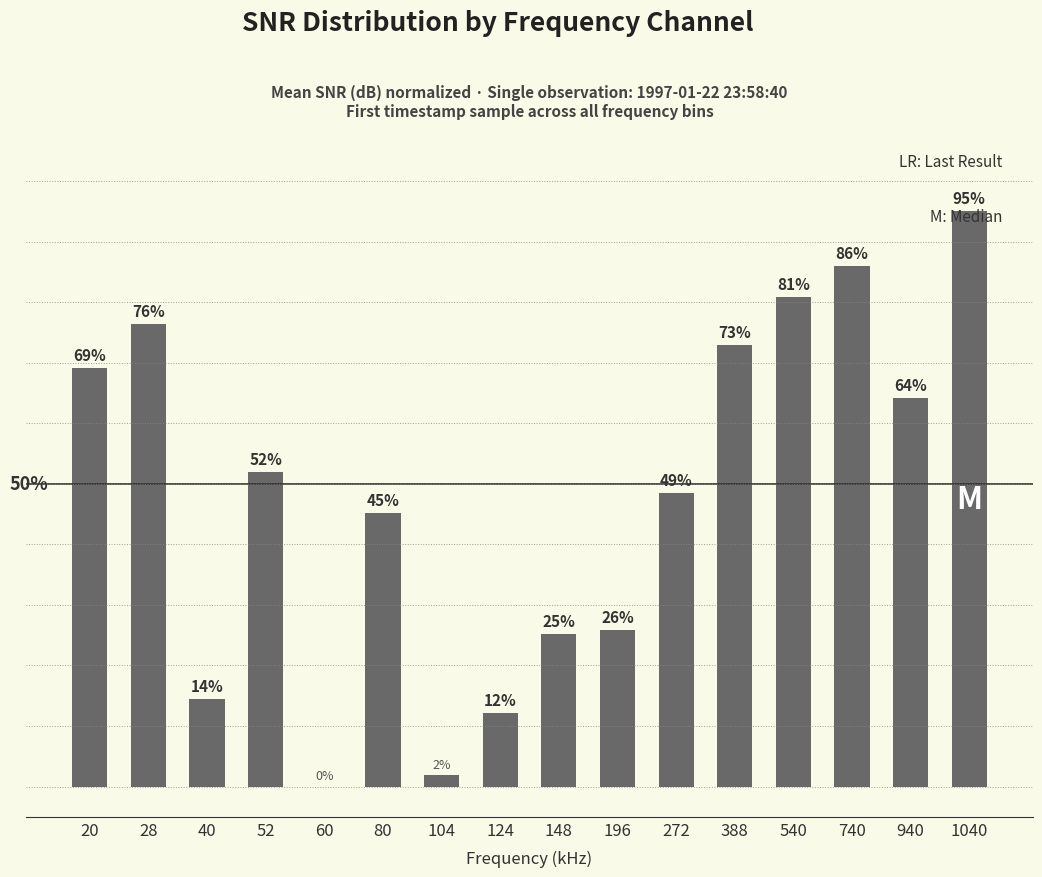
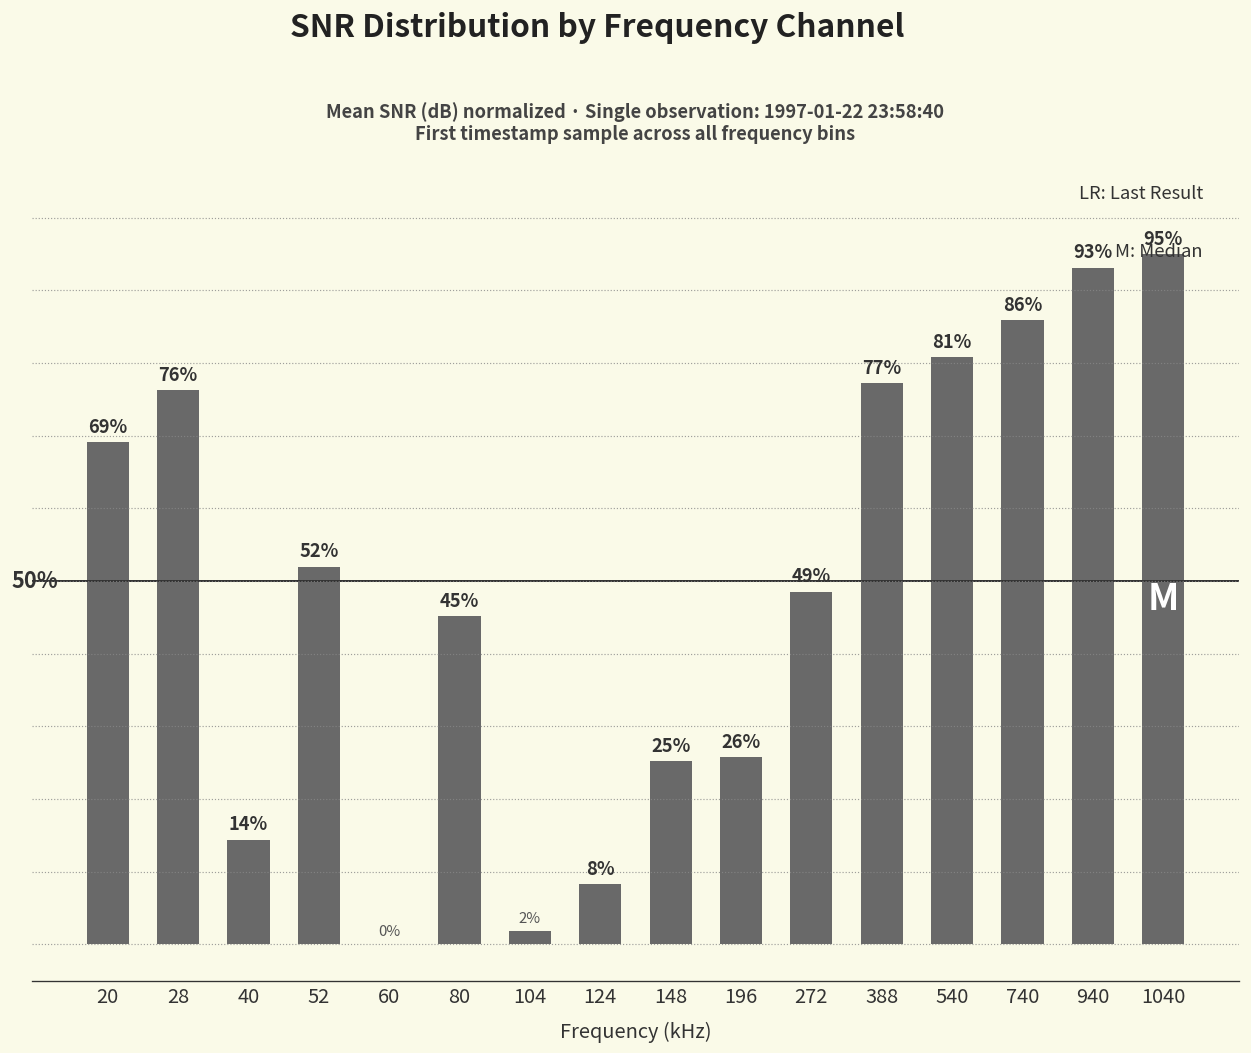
  {
    "20": "69%",
    "28": "76%",
    "40": "14%",
    "52": "52%",
    "60": "0%",
    "80": "45%",
    "104": "2%",
-   "124": "12%",
+   "124": "8%",
    "148": "25%",
    "196": "26%",
    "272": "49%",
-   "388": "73%",
+   "388": "77%",
    "540": "81%",
    "740": "86%",
-   "940": "64%"
+   "940": "93%"
  }
